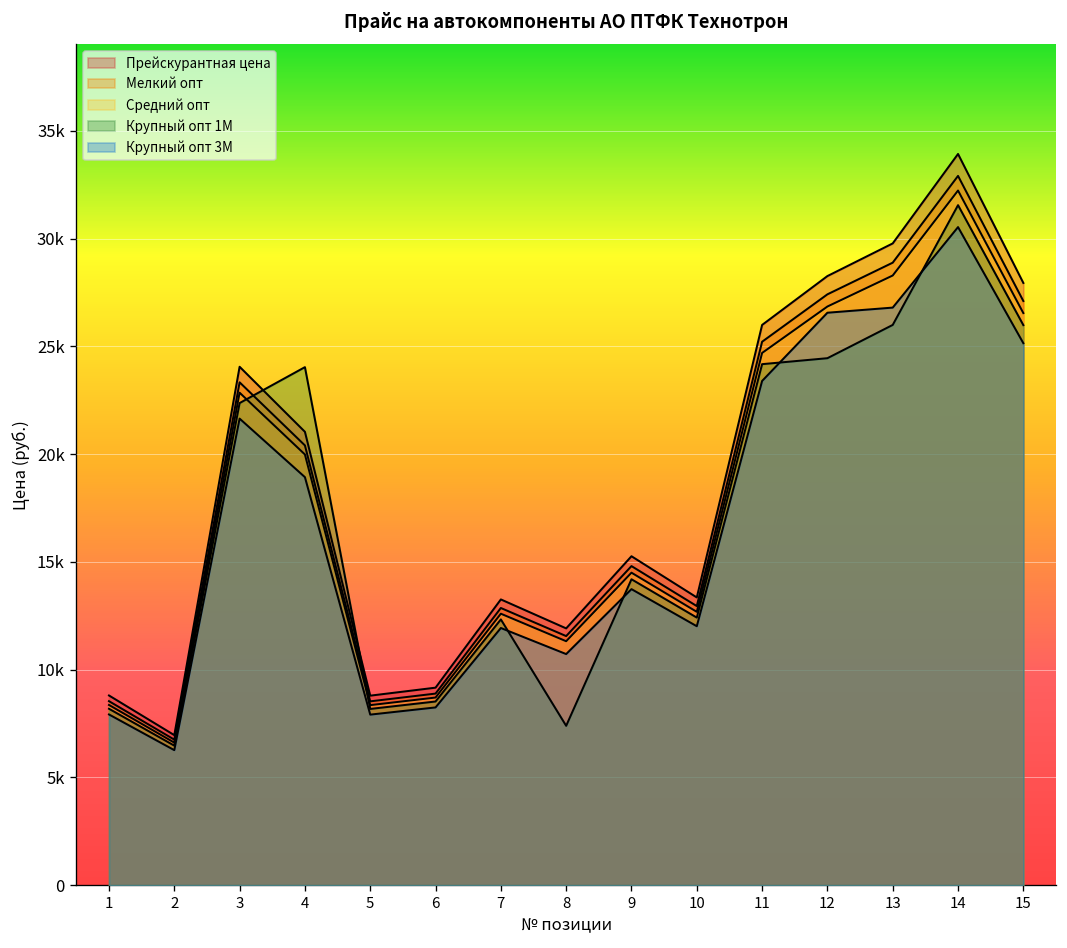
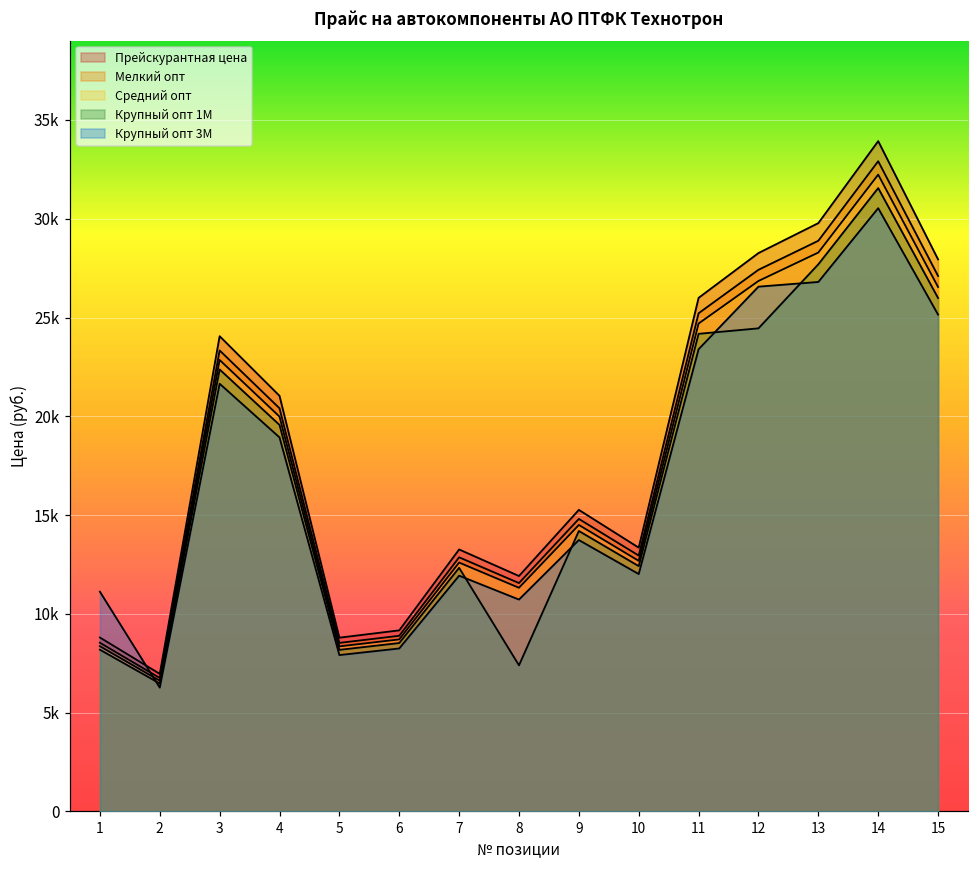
  {
    "Крупный опт 1M": {
      "1": 8200,
      "3": 22400,
-     "4": 24000,
+     "4": 19600,
      "5": 8200,
      "6": 8500,
      "7": 12300,
      "8": 7400,
      "9": 14200,
      "10": 12400,
      "11": 24200,
      "12": 24500,
-     "13": 26000,
+     "13": 27700,
      "14": 31600,
      "15": 26000
    },
    "Крупный опт 3M": {
-     "1": 7900,
+     "1": 11100,
      "2": 6300,
      "3": 21600,
      "4": 18900,
      "5": 7900,
      "6": 8300,
      "7": 11900,
      "8": 10700,
      "9": 13700,
      "10": 12000,
      "11": 23400,
      "12": 26600,
      "13": 26800,
      "14": 30500,
      "15": 25100
    }
  }
